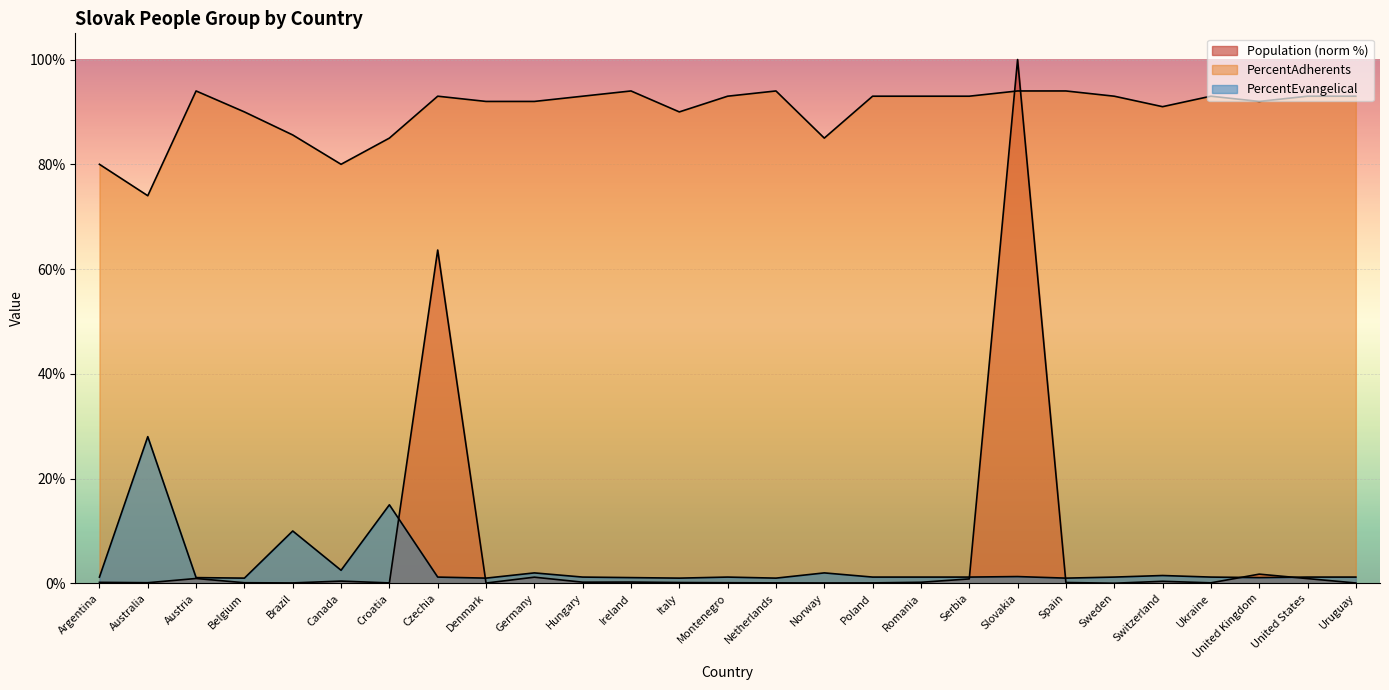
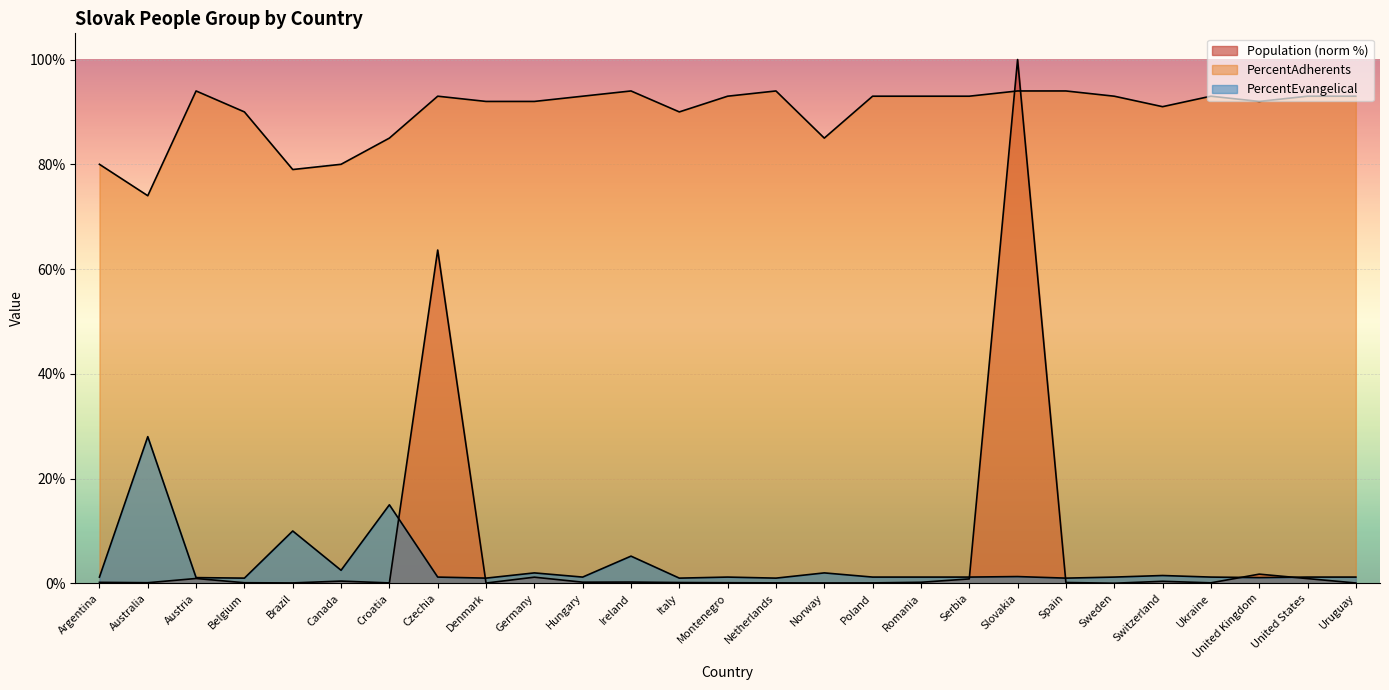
  {
    "Population (norm %)": {
      "Argentina": "0%",
      "Australia": "0%",
      "Belgium": "0%",
      "Brazil": "0%",
      "Canada": "0%",
      "Croatia": "0%",
      "Czechia": "64%",
      "Denmark": "0%",
      "Germany": "1%",
      "Hungary": "0%",
      "Ireland": "0%",
      "Italy": "0%",
      "Montenegro": "0%",
      "Netherlands": "0%",
      "Norway": "0%",
      "Poland": "0%",
      "Romania": "0%",
      "Slovakia": "100%",
      "Spain": "0%",
      "Sweden": "0%",
      "Switzerland": "0%",
      "Ukraine": "0%",
      "United Kingdom": "2%",
      "Uruguay": "0%"
    },
    "PercentAdherents": {
      "Argentina": "80%",
      "Australia": "74%",
      "Austria": "94%",
      "Belgium": "90%",
-     "Brazil": "86%",
+     "Brazil": "79%",
      "Canada": "80%",
      "Croatia": "85%",
      "Czechia": "93%",
      "Denmark": "92%",
      "Germany": "92%",
      "Hungary": "93%",
      "Ireland": "94%",
      "Italy": "90%",
      "Montenegro": "93%",
      "Netherlands": "94%",
      "Norway": "85%",
      "Poland": "93%",
      "Romania": "93%",
      "Serbia": "93%",
      "Slovakia": "94%",
      "Spain": "94%",
      "Sweden": "93%",
      "Switzerland": "91%",
      "United Kingdom": "92%"
    },
    "PercentEvangelical": {
      "Argentina": "1%",
      "Australia": "28%",
      "Belgium": "1%",
      "Brazil": "10%",
      "Canada": "3%",
      "Croatia": "15%",
      "Czechia": "1%",
      "Denmark": "1%",
      "Germany": "2%",
      "Hungary": "1%",
-     "Ireland": "1%",
+     "Ireland": "5%",
      "Italy": "1%",
      "Montenegro": "1%",
      "Netherlands": "1%",
      "Norway": "2%",
      "Poland": "1%",
      "Romania": "1%",
      "Slovakia": "1%",
      "Spain": "1%",
      "Sweden": "1%",
      "Switzerland": "2%",
      "Ukraine": "1%",
      "United Kingdom": "1%",
      "Uruguay": "1%"
    }
  }
